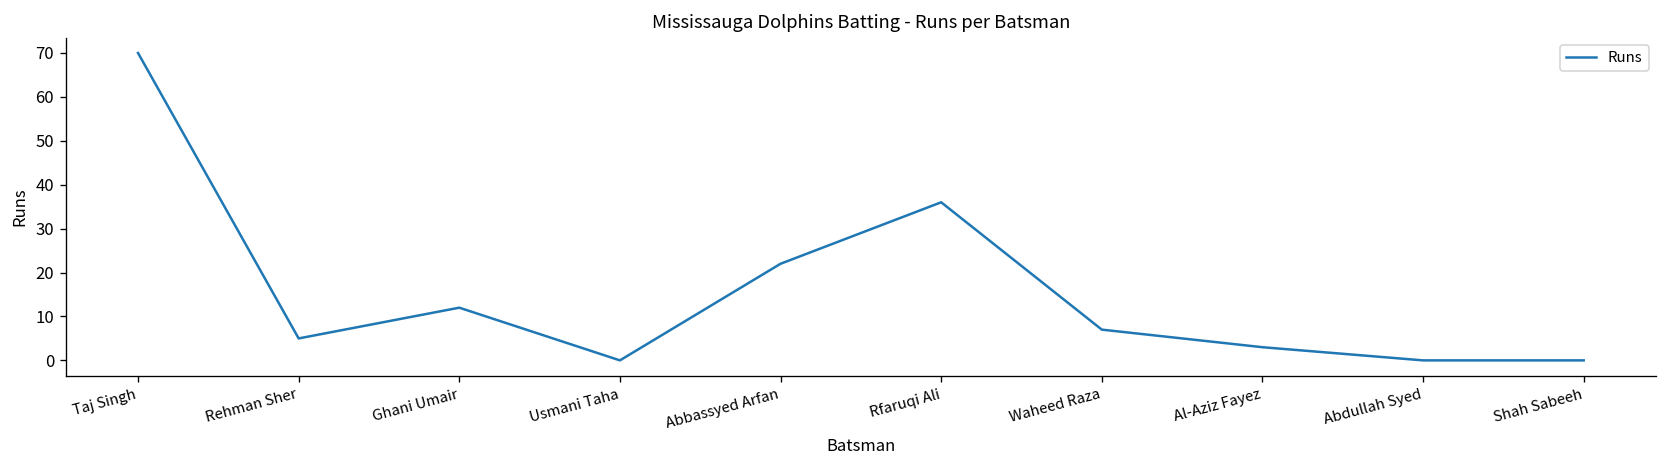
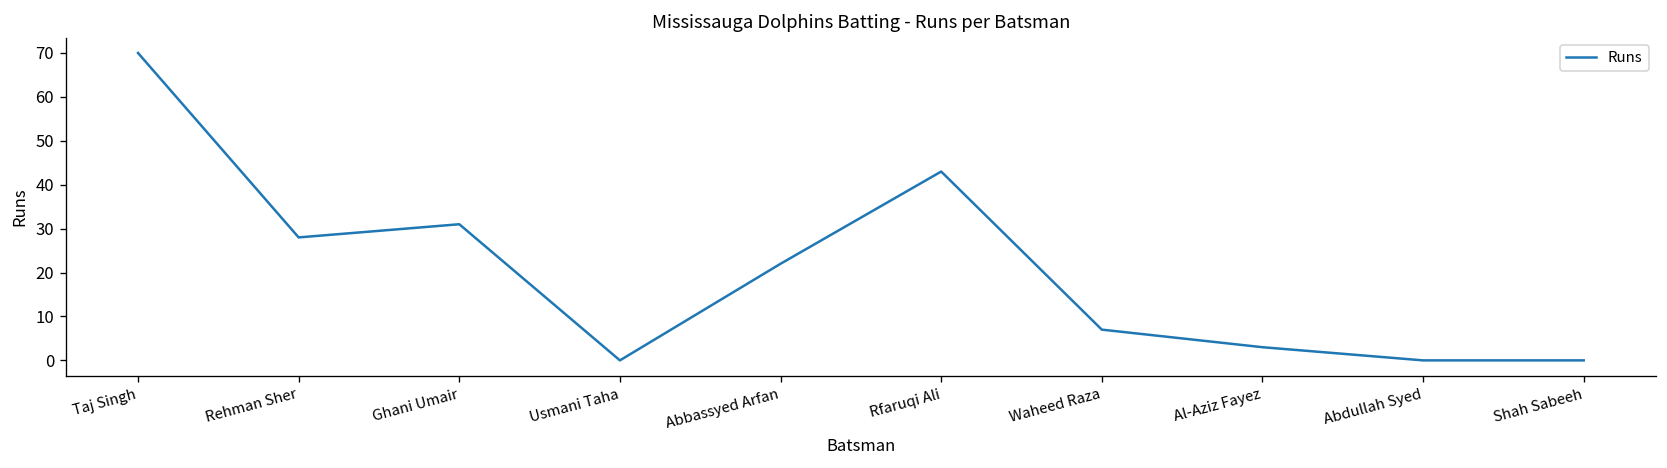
  {
    "Taj Singh": 70,
-   "Rehman Sher": 5,
-   "Ghani Umair": 12,
+   "Rehman Sher": 28,
+   "Ghani Umair": 31,
    "Usmani Taha": 0,
    "Abbassyed Arfan": 22,
-   "Rfaruqi Ali": 36,
+   "Rfaruqi Ali": 43,
    "Waheed Raza": 7,
    "Al-Aziz Fayez": 3,
    "Abdullah Syed": 0,
    "Shah Sabeeh": 0
  }
